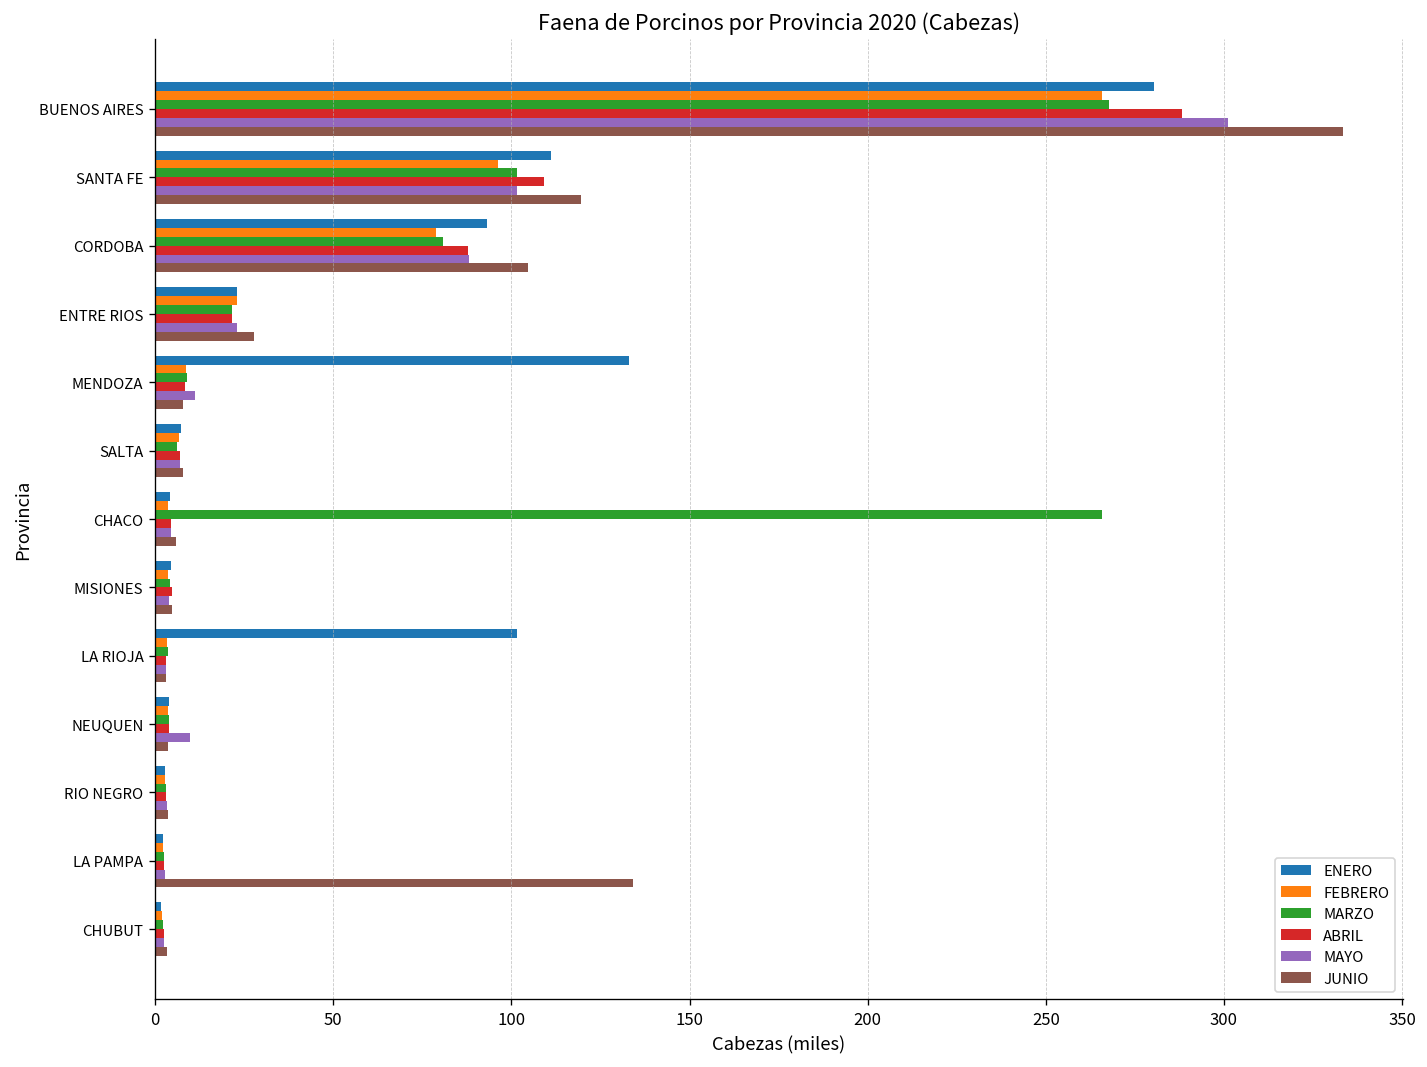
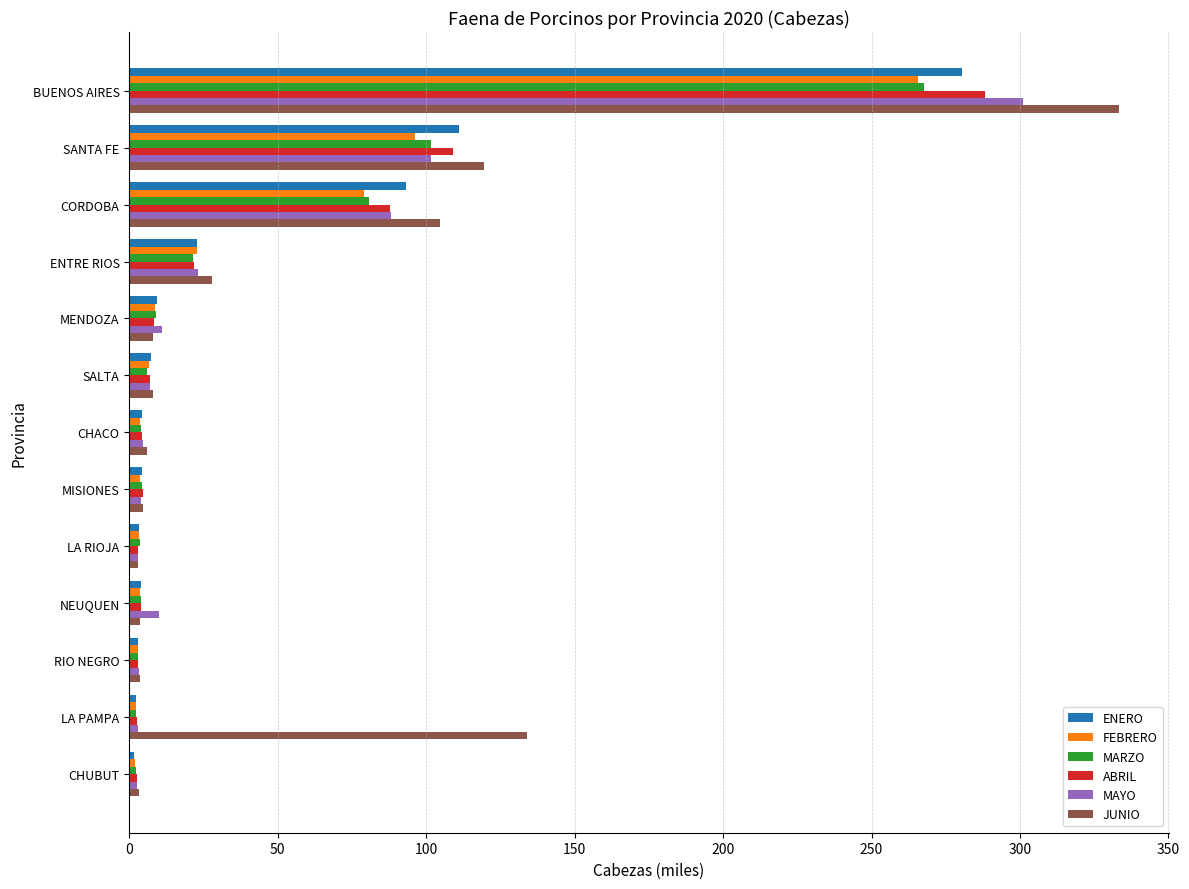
  {
    "ENERO": {
      "BUENOS AIRES": 280,
      "SANTA FE": 111,
      "CORDOBA": 93,
      "ENTRE RIOS": 23,
-     "MENDOZA": 133,
+     "MENDOZA": 9,
      "SALTA": 7,
      "CHACO": 4,
      "MISIONES": 4,
-     "LA RIOJA": 101,
+     "LA RIOJA": 3,
      "NEUQUEN": 4,
      "RIO NEGRO": 3,
      "LA PAMPA": 2,
      "CHUBUT": 2
    },
    "FEBRERO": {
      "BUENOS AIRES": 266,
      "SANTA FE": 96,
      "CORDOBA": 79,
      "ENTRE RIOS": 23,
      "MENDOZA": 9,
      "SALTA": 7,
      "CHACO": 4,
      "MISIONES": 4,
      "LA RIOJA": 3,
      "NEUQUEN": 4,
      "RIO NEGRO": 3,
      "LA PAMPA": 2,
      "CHUBUT": 2
    },
    "MARZO": {
      "BUENOS AIRES": 268,
      "SANTA FE": 102,
      "CORDOBA": 81,
      "ENTRE RIOS": 22,
      "MENDOZA": 9,
      "SALTA": 6,
-     "CHACO": 266,
+     "CHACO": 4,
      "MISIONES": 4,
      "LA RIOJA": 4,
      "NEUQUEN": 4,
      "RIO NEGRO": 3,
      "LA PAMPA": 2,
      "CHUBUT": 2
    },
    "ABRIL": {
      "BUENOS AIRES": 288,
      "SANTA FE": 109,
      "CORDOBA": 88,
      "ENTRE RIOS": 22,
      "MENDOZA": 8,
      "SALTA": 7,
      "CHACO": 4,
      "MISIONES": 5,
      "LA RIOJA": 3,
      "NEUQUEN": 4,
      "RIO NEGRO": 3,
      "LA PAMPA": 3,
      "CHUBUT": 2
    },
    "MAYO": {
      "BUENOS AIRES": 301,
      "SANTA FE": 102,
      "CORDOBA": 88,
      "ENTRE RIOS": 23,
      "MENDOZA": 11,
      "SALTA": 7,
      "CHACO": 4,
      "MISIONES": 4,
      "LA RIOJA": 3,
      "NEUQUEN": 10,
      "RIO NEGRO": 3,
      "LA PAMPA": 3,
      "CHUBUT": 2
    },
    "JUNIO": {
      "BUENOS AIRES": 333,
      "SANTA FE": 119,
      "CORDOBA": 105,
      "ENTRE RIOS": 28,
      "MENDOZA": 8,
      "SALTA": 8,
      "CHACO": 6,
      "MISIONES": 5,
      "LA RIOJA": 3,
      "NEUQUEN": 4,
      "RIO NEGRO": 4,
      "LA PAMPA": 134,
      "CHUBUT": 3
    }
  }
